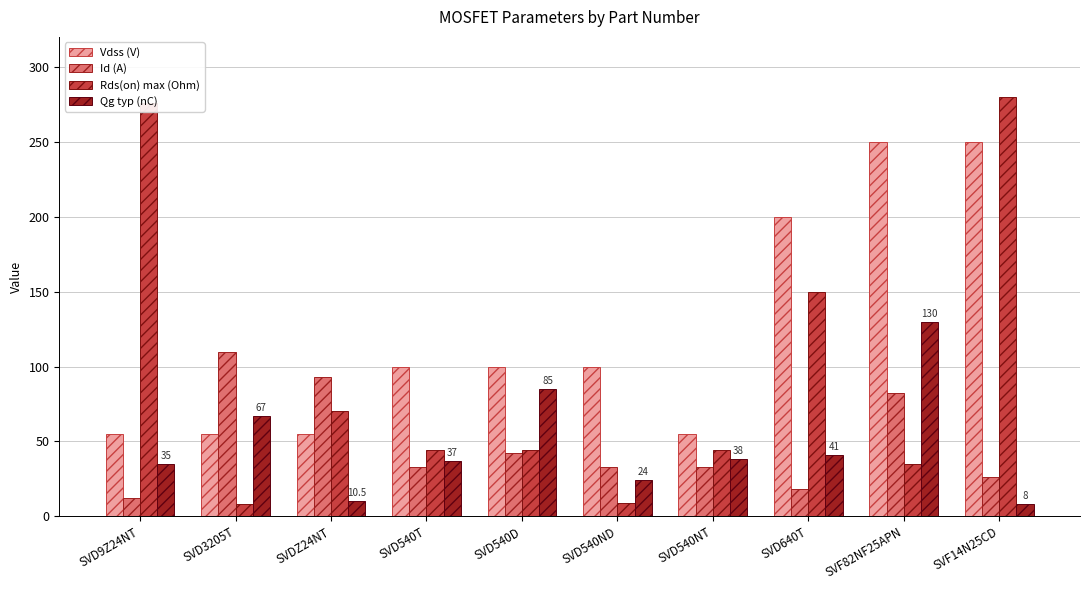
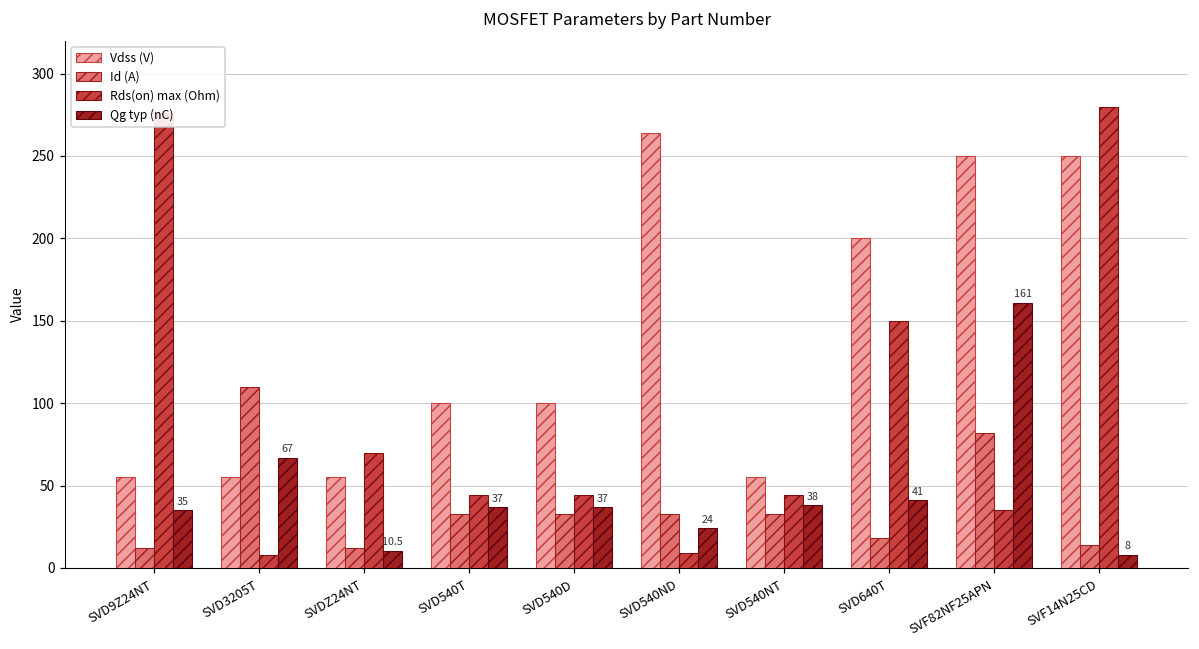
  {
    "Vdss (V)": {
      "SVD9Z24NT": 55,
      "SVD3205T": 55,
      "SVDZ24NT": 55,
      "SVD540T": 100,
      "SVD540D": 100,
-     "SVD540ND": 100,
+     "SVD540ND": 264,
      "SVD540NT": 55,
      "SVD640T": 200,
      "SVF82NF25APN": 250,
      "SVF14N25CD": 250
    },
    "Id (A)": {
      "SVD9Z24NT": 12,
      "SVD3205T": 110,
-     "SVDZ24NT": 93,
+     "SVDZ24NT": 12,
      "SVD540T": 33,
-     "SVD540D": 42,
+     "SVD540D": 33,
      "SVD540ND": 33,
      "SVD540NT": 33,
      "SVD640T": 18,
      "SVF82NF25APN": 82,
-     "SVF14N25CD": 26
+     "SVF14N25CD": 14
    },
    "Rds(on) max (Ohm)": {
      "SVD3205T": 8,
      "SVDZ24NT": 70,
      "SVD540T": 44,
      "SVD540D": 44,
      "SVD540ND": 9,
      "SVD540NT": 44,
      "SVD640T": 150,
      "SVF82NF25APN": 35,
      "SVF14N25CD": 280
    },
    "Qg typ (nC)": {
      "SVD9Z24NT": 35,
      "SVD3205T": 67,
      "SVDZ24NT": 10.5,
      "SVD540T": 37,
-     "SVD540D": 85,
+     "SVD540D": 37,
      "SVD540ND": 24,
      "SVD540NT": 38,
      "SVD640T": 41,
-     "SVF82NF25APN": 130,
+     "SVF82NF25APN": 161,
      "SVF14N25CD": 8
    }
  }
